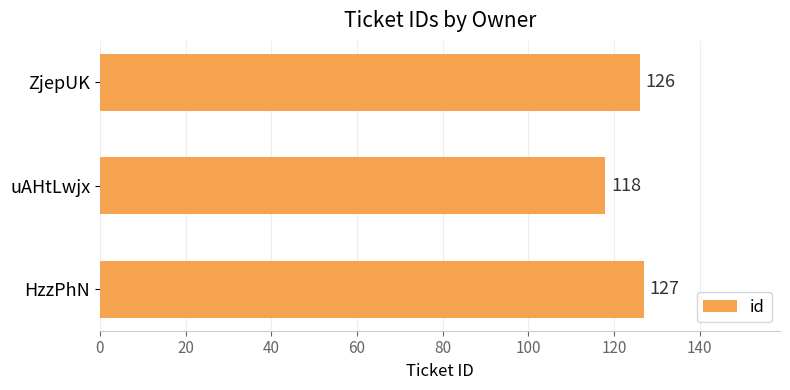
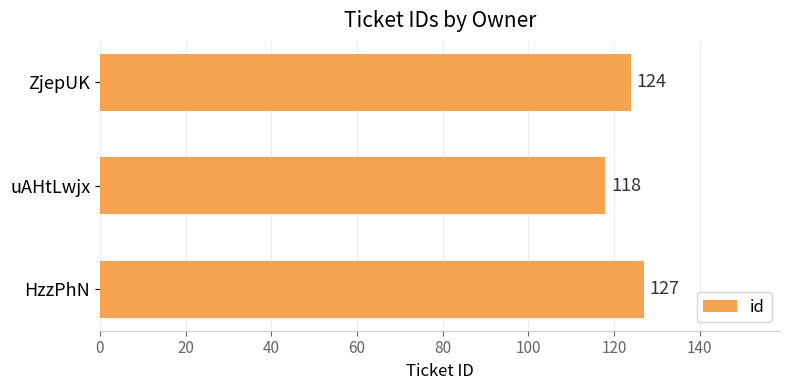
  {
-   "ZjepUK": 126,
+   "ZjepUK": 124,
    "uAHtLwjx": 118,
    "HzzPhN": 127
  }
